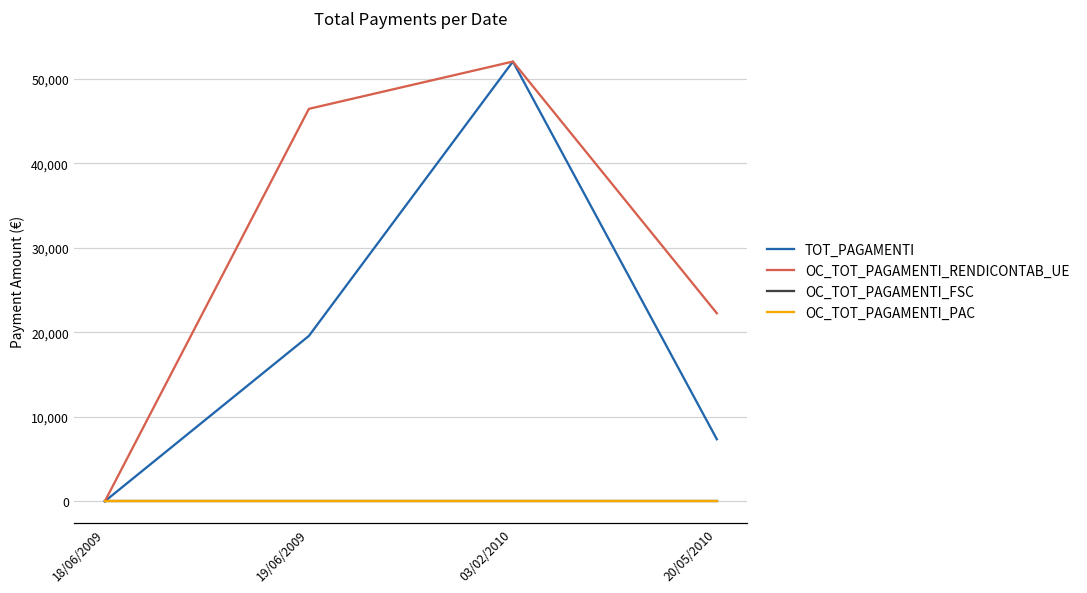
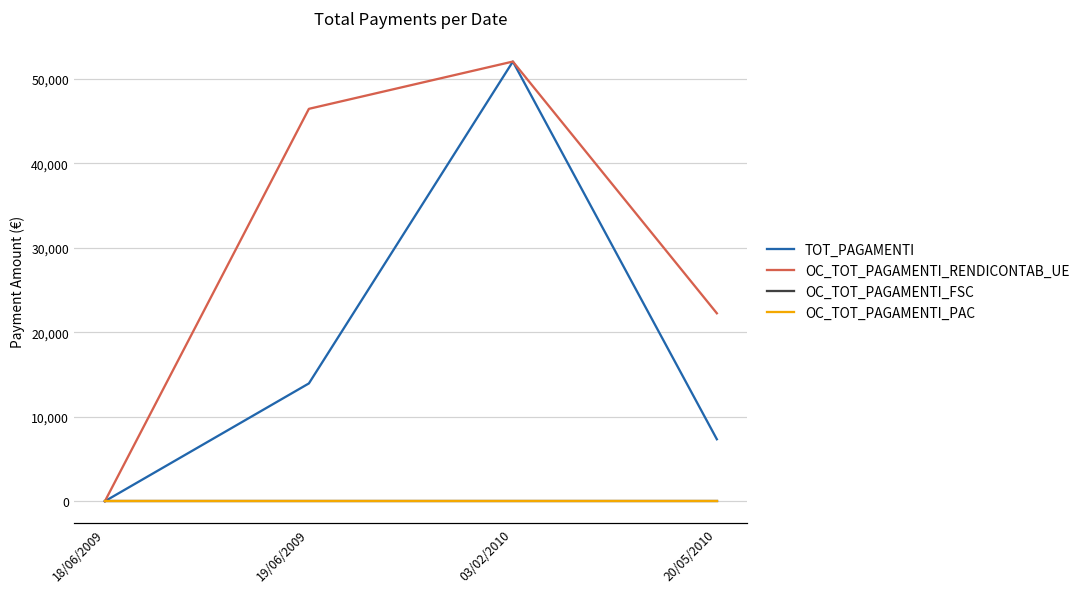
  {
    "TOT_PAGAMENTI": {
-     "19/06/2009": "20,000",
+     "19/06/2009": "14,000",
      "20/05/2010": "7,000"
    },
    "OC_TOT_PAGAMENTI_RENDICONTAB_UE": {
      "19/06/2009": "46,000",
      "20/05/2010": "22,000"
    },
    "OC_TOT_PAGAMENTI_PAC": {
      "19/06/2009": "0",
      "03/02/2010": "0",
      "20/05/2010": "0"
    }
  }
